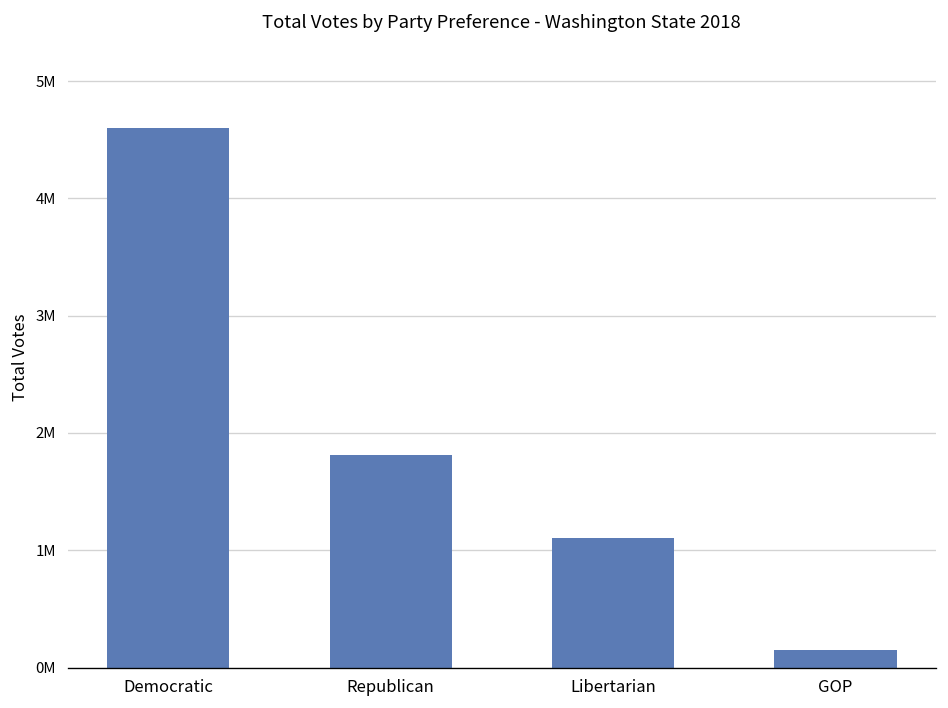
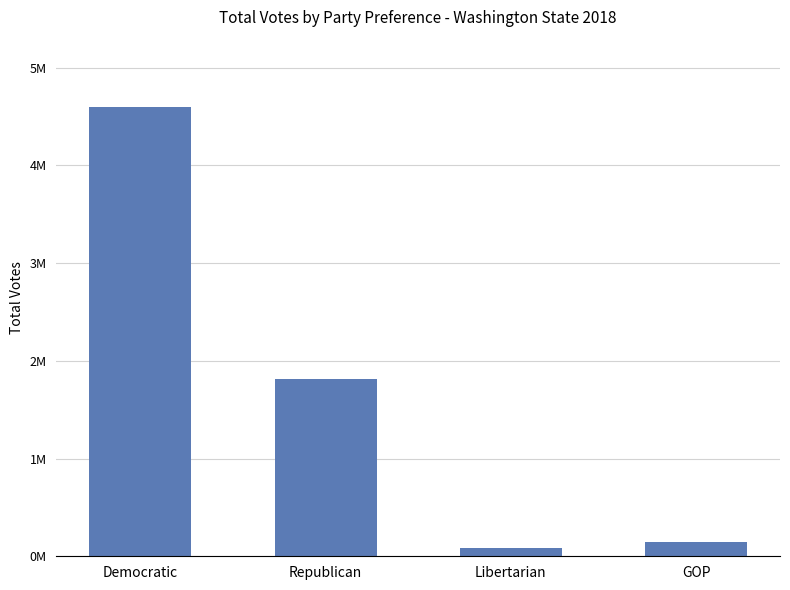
  {
    "Democratic": 4600000,
    "Republican": 1800000,
-   "Libertarian": 1100000,
+   "Libertarian": 100000,
    "GOP": 100000
  }
